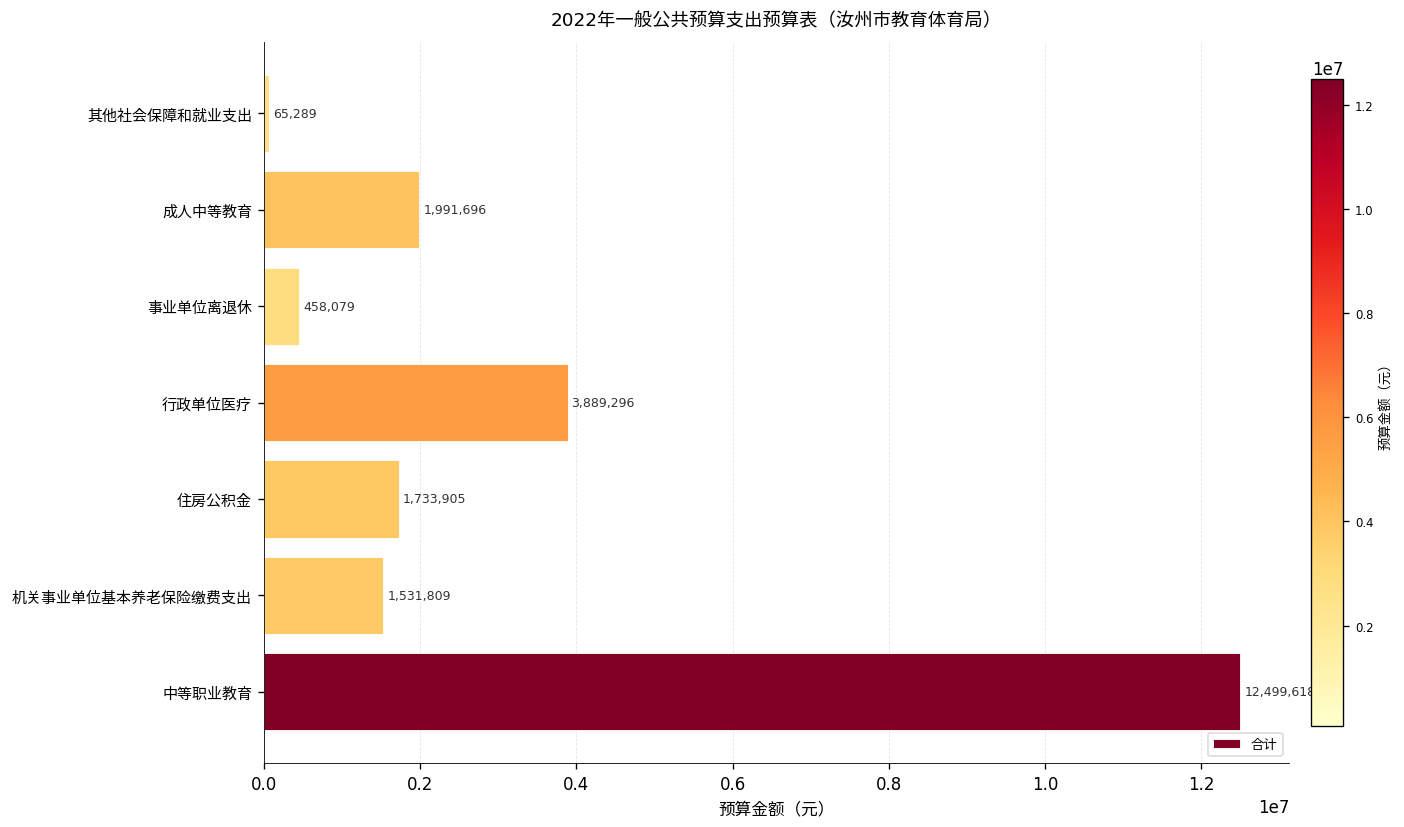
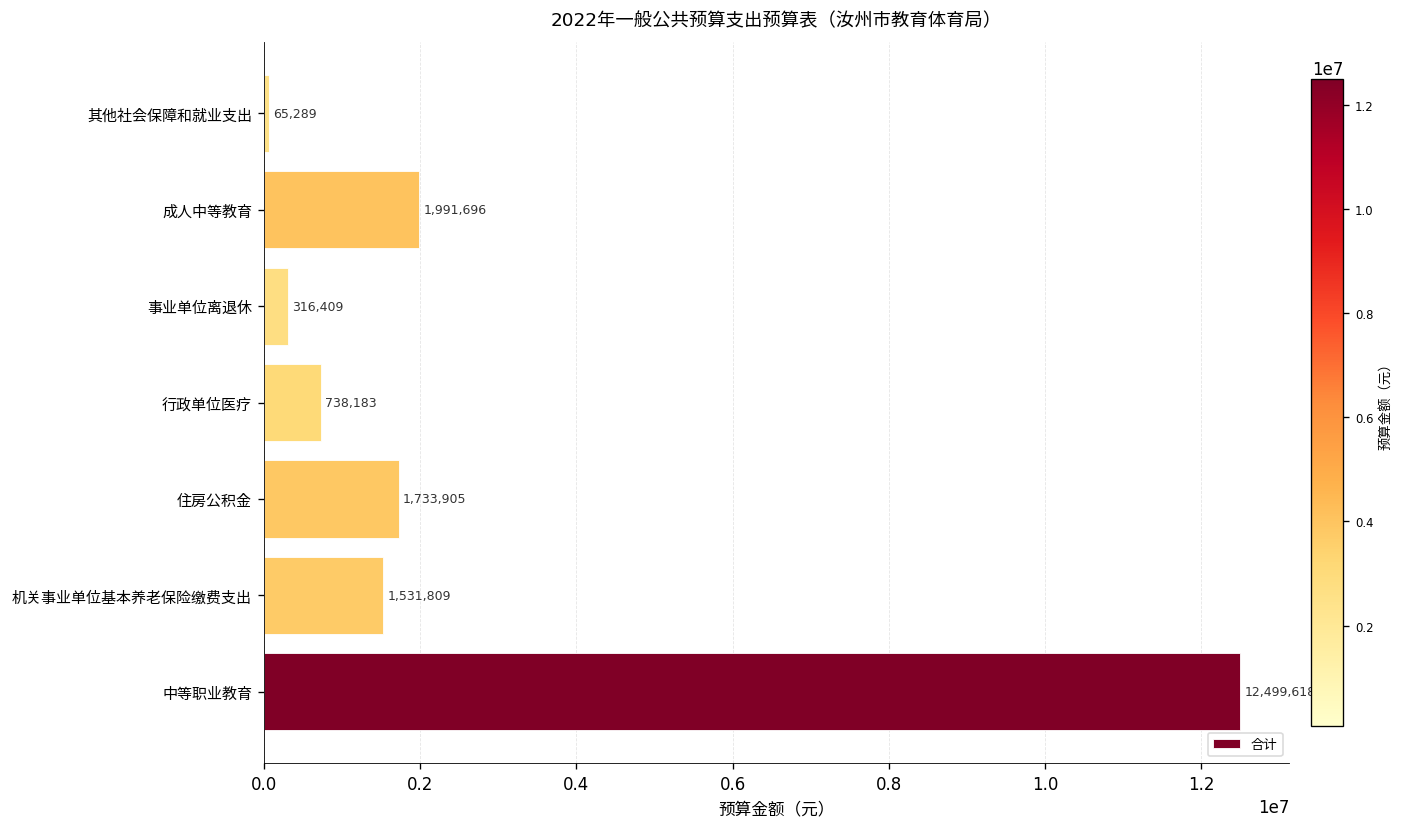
  {
    "其他社会保障和就业支出": "65,289",
    "成人中等教育": "1,991,696",
-   "事业单位离退休": "458,079",
-   "行政单位医疗": "3,889,296",
+   "事业单位离退休": "316,409",
+   "行政单位医疗": "738,183",
    "住房公积金": "1,733,905",
    "机关事业单位基本养老保险缴费支出": "1,531,809",
    "中等职业教育": "12,499,618"
  }
